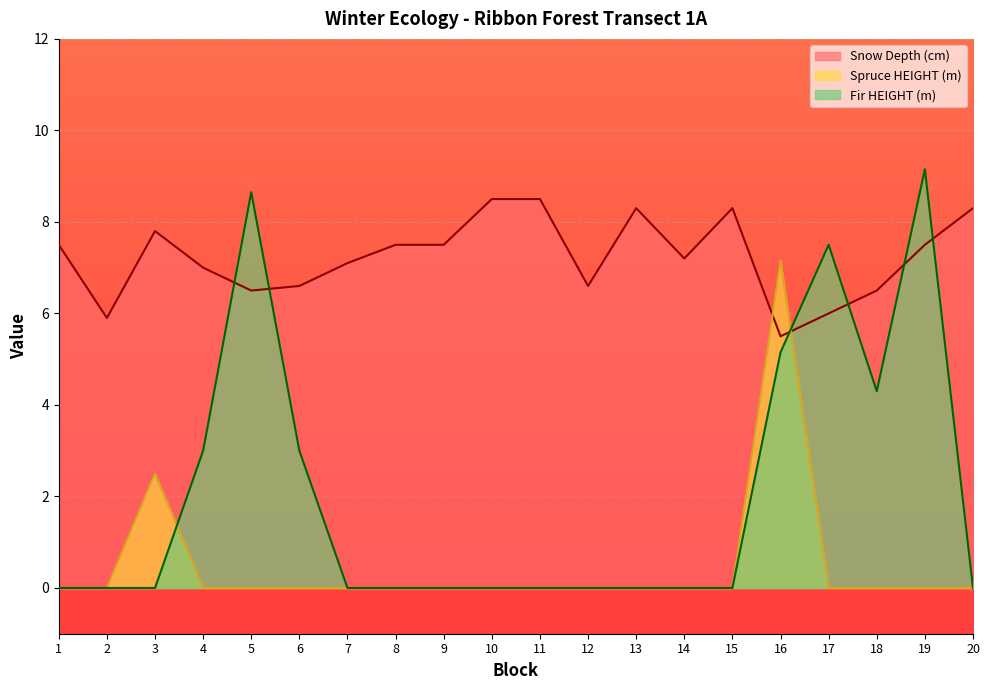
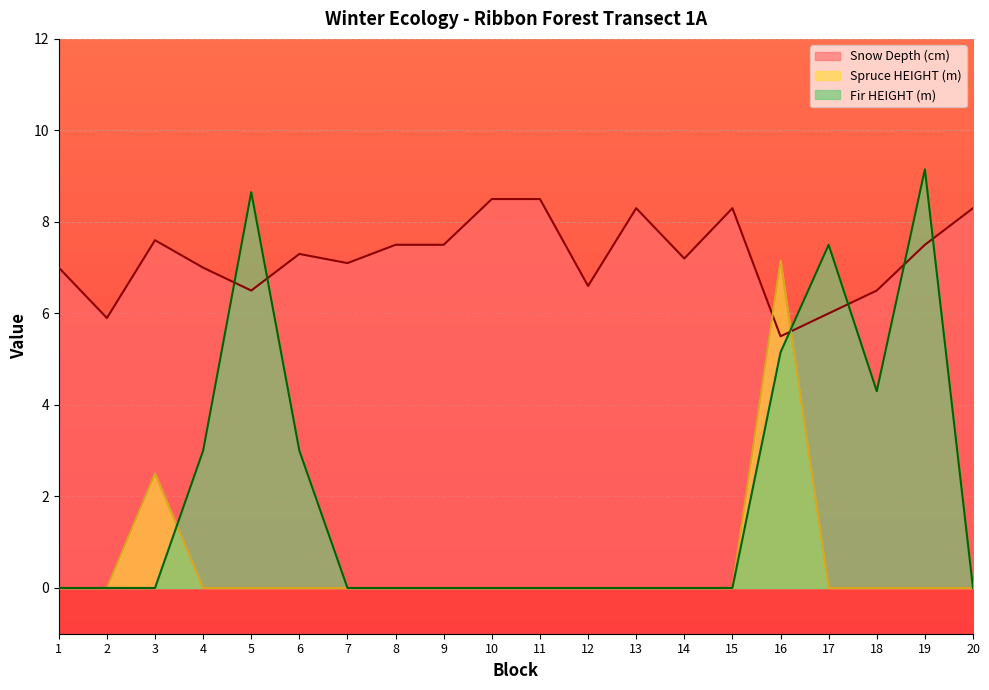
  {
    "Snow Depth (cm)": {
-     "1": 7.5,
+     "1": 7.0,
      "2": 5.9,
-     "3": 7.8,
+     "3": 7.6,
      "4": 7.0,
      "5": 6.5,
-     "6": 6.6,
+     "6": 7.3,
      "7": 7.1,
      "8": 7.5,
      "9": 7.5,
      "10": 8.5,
      "11": 8.5,
      "12": 6.6,
      "13": 8.3,
      "14": 7.2,
      "15": 8.3,
      "16": 5.5,
      "17": 6.0,
      "18": 6.5,
      "19": 7.5,
      "20": 8.3
    },
    "Spruce HEIGHT (m)": {
      "3": 2.5,
      "4": 0.0,
      "5": 0.0,
      "6": 0.0,
      "16": 7.2,
      "17": 0.0,
      "18": 0.0,
      "19": 0.0
    },
    "Fir HEIGHT (m)": {
      "3": 0.0,
      "4": 3.0,
      "5": 8.7,
      "6": 3.0,
      "16": 5.2,
      "17": 7.5,
      "18": 4.3,
      "19": 9.2
    }
  }
